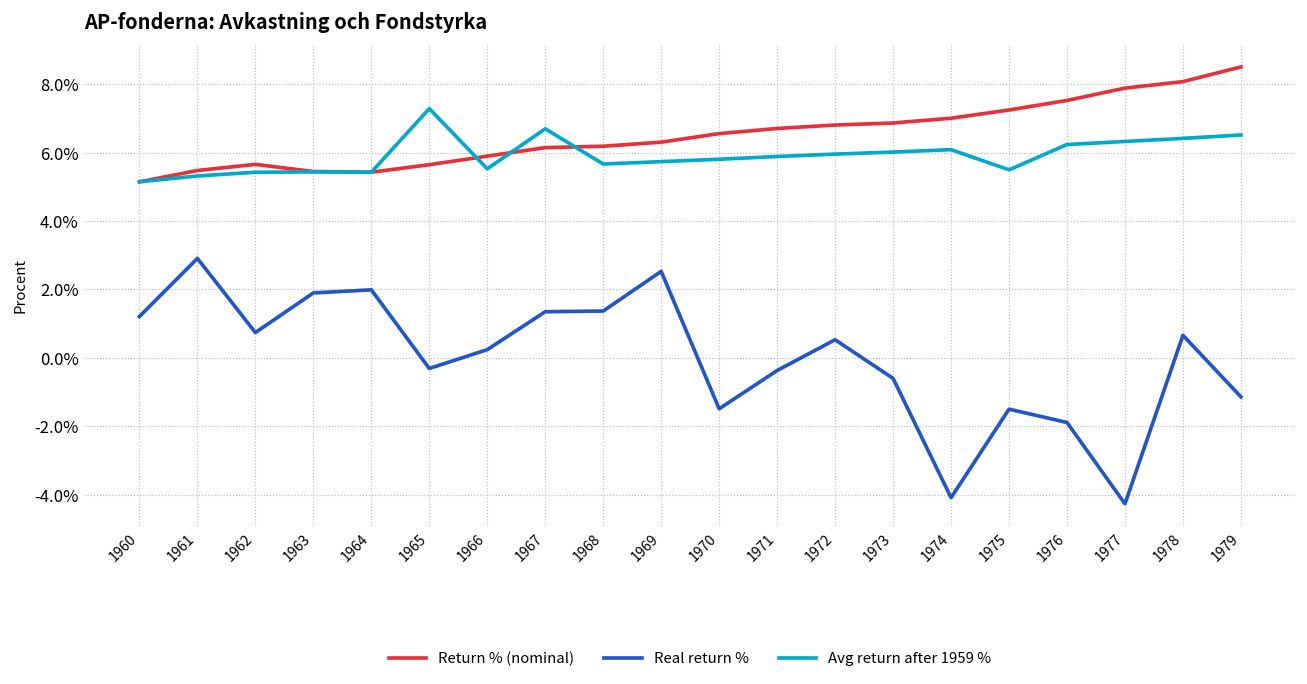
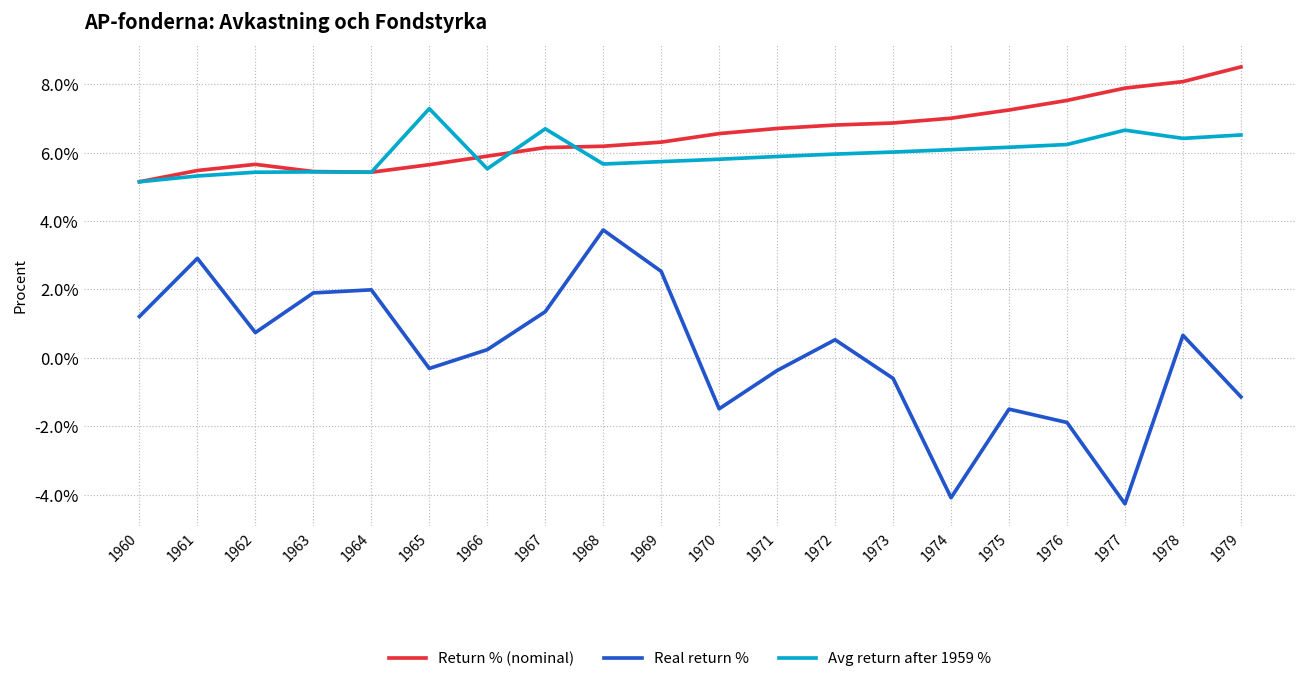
  {
    "Return % (nominal)": {
      "1961": "5.5%",
      "1962": "5.7%",
      "1965": "5.7%",
      "1966": "5.9%",
      "1967": "6.2%",
      "1968": "6.2%",
      "1969": "6.3%",
      "1970": "6.6%",
      "1971": "6.7%",
      "1972": "6.8%",
      "1973": "6.9%",
      "1974": "7.0%",
      "1975": "7.3%",
      "1976": "7.5%",
      "1977": "7.9%",
      "1978": "8.1%",
      "1979": "8.5%"
    },
    "Real return %": {
      "1960": "1.2%",
      "1961": "2.9%",
      "1962": "0.7%",
      "1963": "1.9%",
      "1964": "2.0%",
      "1965": "-0.3%",
      "1966": "0.2%",
      "1967": "1.4%",
-     "1968": "1.4%",
+     "1968": "3.7%",
      "1969": "2.5%",
      "1970": "-1.5%",
      "1971": "-0.4%",
      "1972": "0.5%",
      "1973": "-0.6%",
      "1974": "-4.1%",
      "1975": "-1.5%",
      "1976": "-1.9%",
      "1977": "-4.3%",
      "1978": "0.7%",
      "1979": "-1.1%"
    },
    "Avg return after 1959 %": {
      "1961": "5.3%",
      "1962": "5.4%",
      "1965": "7.3%",
      "1966": "5.5%",
      "1967": "6.7%",
      "1968": "5.7%",
      "1969": "5.7%",
      "1970": "5.8%",
      "1971": "5.9%",
      "1972": "6.0%",
      "1973": "6.0%",
      "1974": "6.1%",
-     "1975": "5.5%",
+     "1975": "6.2%",
      "1976": "6.2%",
-     "1977": "6.3%",
+     "1977": "6.7%",
      "1978": "6.4%",
      "1979": "6.5%"
    }
  }
